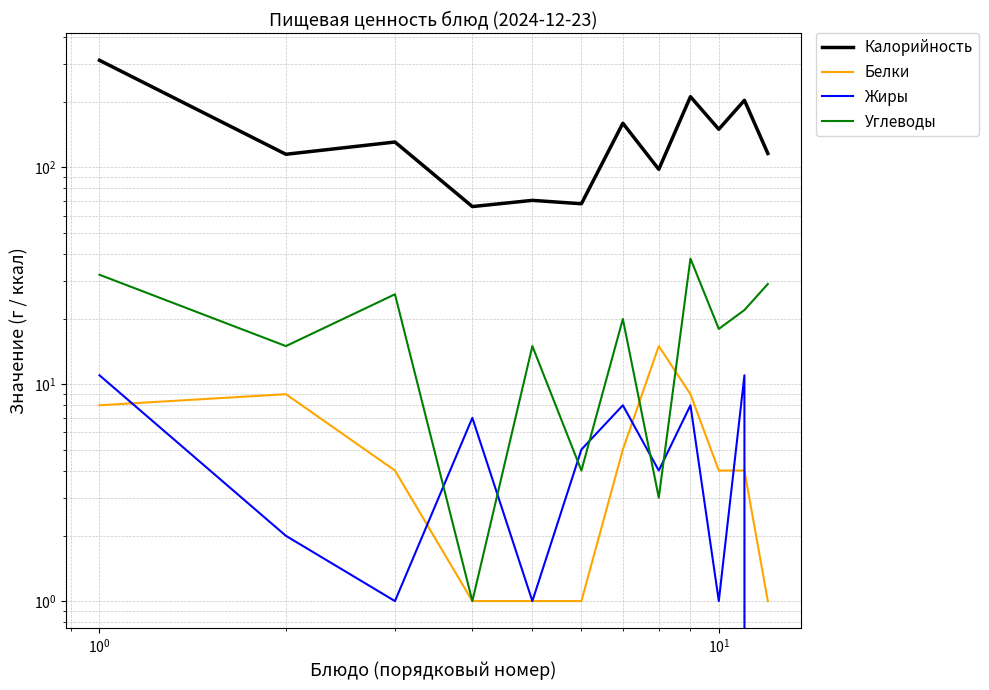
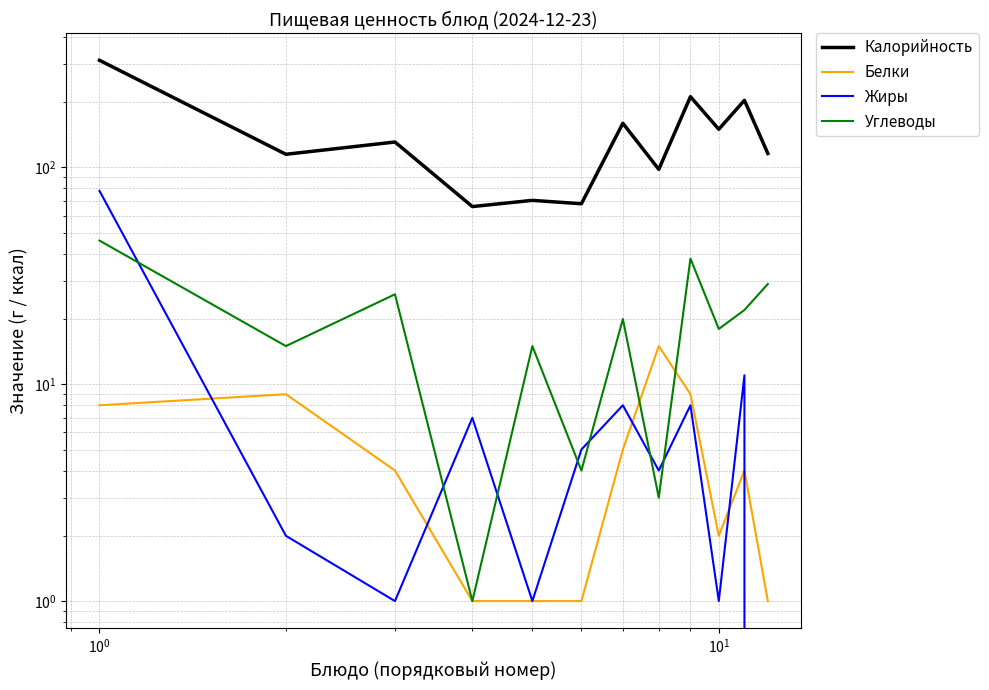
  {
    "Калорийность": {
      "10^0": 310,
      "10^1": 150
    },
    "Белки": {
      "10^0": 8,
-     "10^1": 4
+     "10^1": 2
    },
    "Жиры": {
-     "10^0": 11,
+     "10^0": 78,
      "10^1": 1
    },
    "Углеводы": {
-     "10^0": 32,
+     "10^0": 46,
      "10^1": 18
    }
  }
